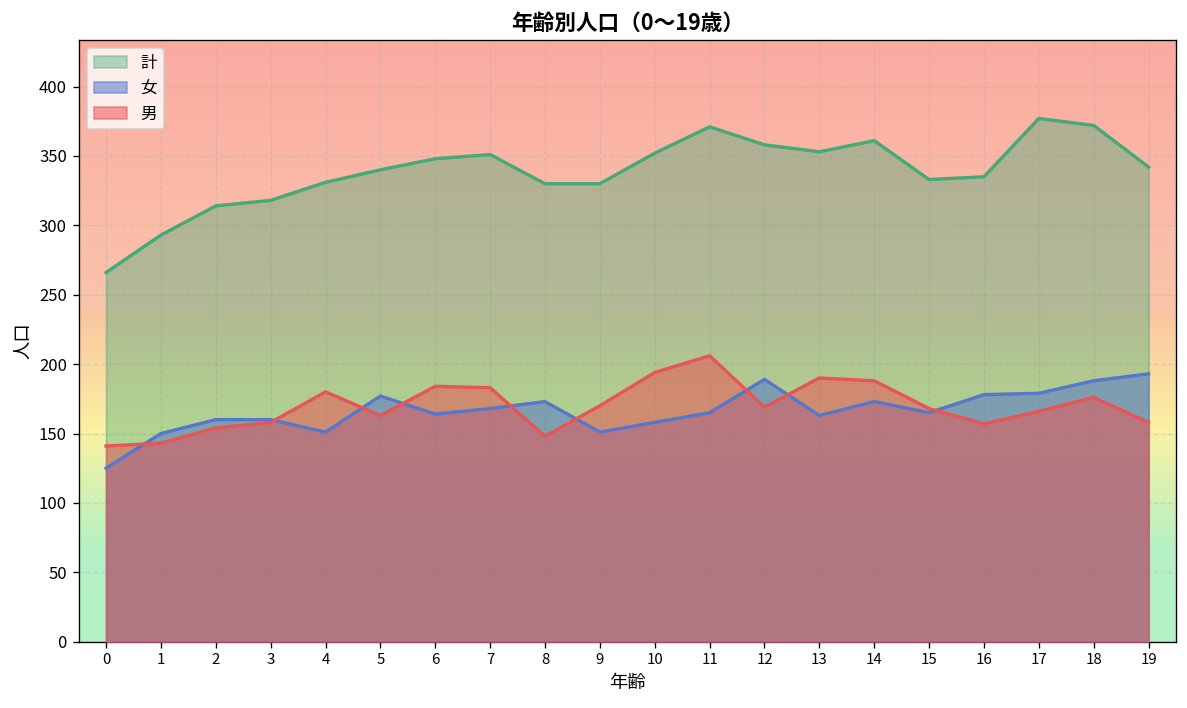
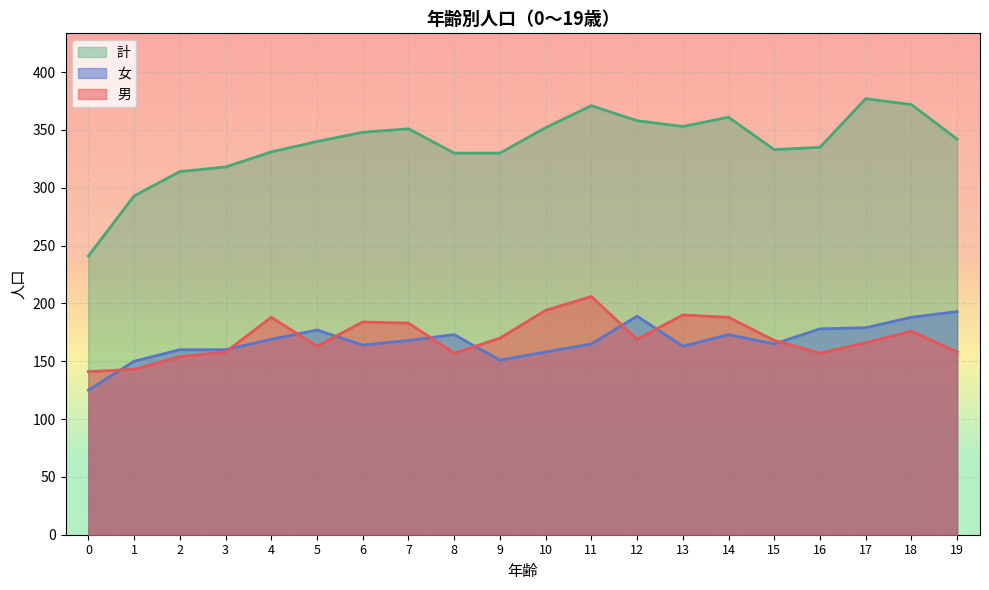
  {
    "計": {
-     "0": 266,
+     "0": 241,
      "1": 293,
      "2": 314,
      "3": 318,
      "4": 331,
      "5": 340,
      "6": 348,
      "7": 351,
      "8": 330,
      "9": 330,
      "10": 352,
      "11": 371,
      "12": 358,
      "13": 353,
      "14": 361,
      "15": 333,
      "16": 335,
      "17": 377,
      "18": 372,
      "19": 342
    },
    "女": {
      "0": 125,
      "1": 150,
      "2": 160,
-     "4": 151,
+     "4": 169,
      "5": 177,
      "6": 164,
      "7": 168,
      "8": 173,
      "9": 151,
      "10": 158,
      "11": 165,
      "12": 189,
      "13": 163,
      "14": 173,
      "15": 165,
      "16": 178,
      "17": 179,
      "18": 188,
      "19": 193
    },
    "男": {
      "0": 141,
      "1": 143,
      "2": 154,
-     "4": 180,
+     "4": 188,
      "5": 163,
      "6": 184,
      "7": 183,
-     "8": 148,
+     "8": 157,
      "9": 170,
      "10": 194,
      "11": 206,
      "12": 169,
      "13": 190,
      "14": 188,
      "15": 168,
      "16": 157,
      "17": 166,
      "18": 176,
      "19": 158
    }
  }
